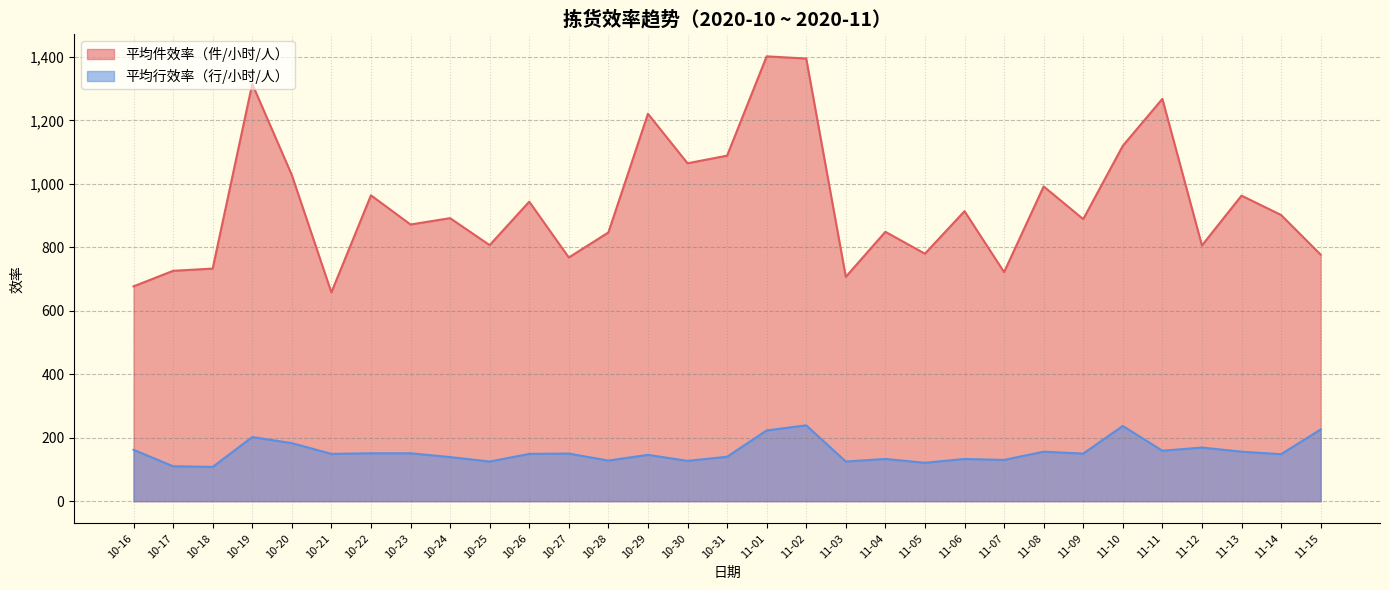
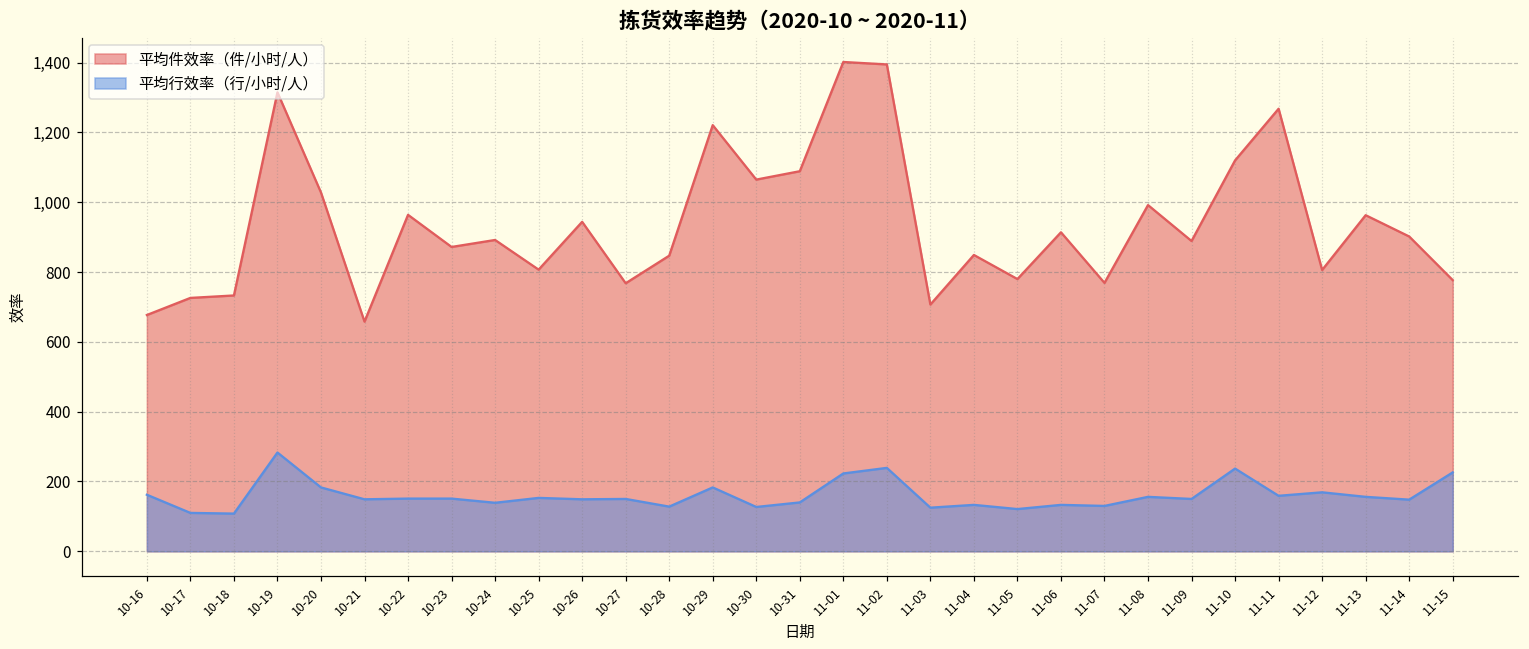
  {
    "平均件效率（件/小时/人）": {
      "10-16": "680",
      "10-17": "730",
      "10-18": "730",
      "10-20": "1,030",
      "10-21": "660",
      "10-22": "960",
      "10-23": "870",
      "10-24": "890",
      "10-25": "810",
      "10-26": "940",
      "10-27": "770",
      "10-28": "850",
      "10-29": "1,220",
      "10-30": "1,070",
      "10-31": "1,090",
      "11-01": "1,400",
      "11-02": "1,400",
      "11-03": "710",
      "11-04": "850",
      "11-05": "780",
      "11-06": "910",
-     "11-07": "720",
+     "11-07": "770",
      "11-08": "990",
      "11-09": "890",
      "11-10": "1,120",
      "11-11": "1,270",
      "11-12": "810",
      "11-13": "960",
      "11-14": "900",
      "11-15": "780"
    },
    "平均行效率（行/小时/人）": {
      "10-16": "160",
      "10-17": "110",
      "10-18": "110",
-     "10-19": "200",
+     "10-19": "280",
      "10-20": "180",
      "10-21": "150",
      "10-22": "150",
      "10-23": "150",
      "10-24": "140",
-     "10-25": "130",
+     "10-25": "150",
      "10-26": "150",
      "10-27": "150",
      "10-28": "130",
-     "10-29": "150",
+     "10-29": "180",
      "10-30": "130",
      "10-31": "140",
      "11-01": "220",
      "11-02": "240",
      "11-03": "130",
      "11-04": "130",
      "11-05": "120",
      "11-06": "130",
      "11-07": "130",
      "11-08": "160",
      "11-09": "150",
      "11-10": "240",
      "11-11": "160",
      "11-12": "170",
      "11-13": "160",
      "11-14": "150",
      "11-15": "230"
    }
  }
